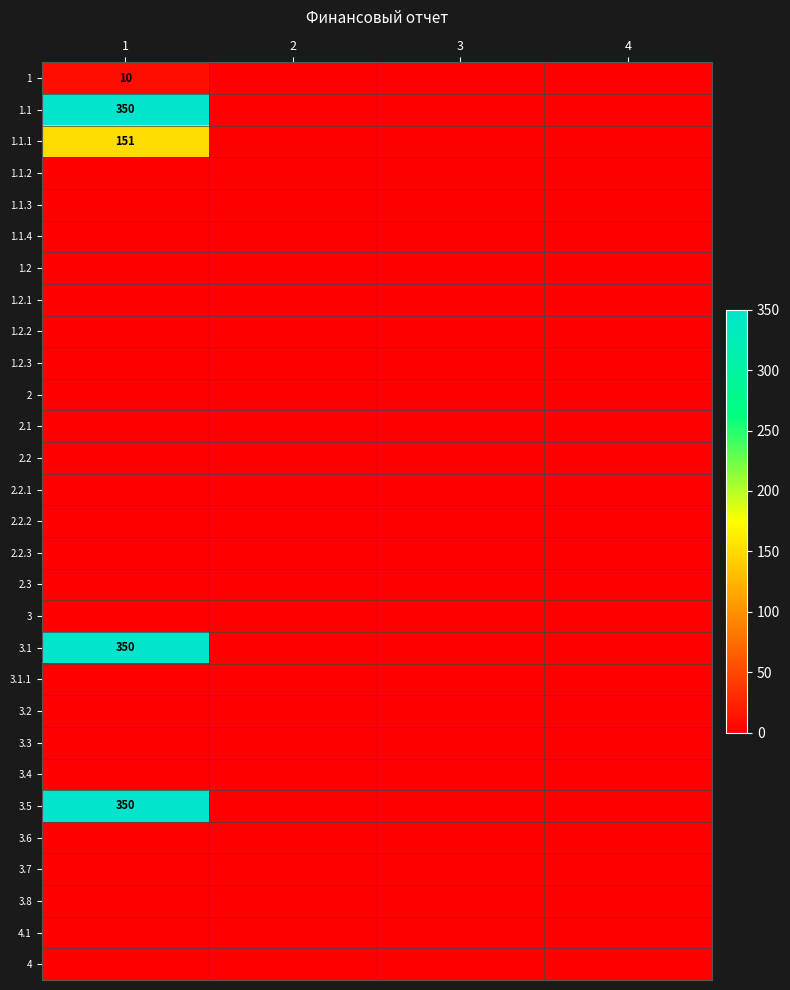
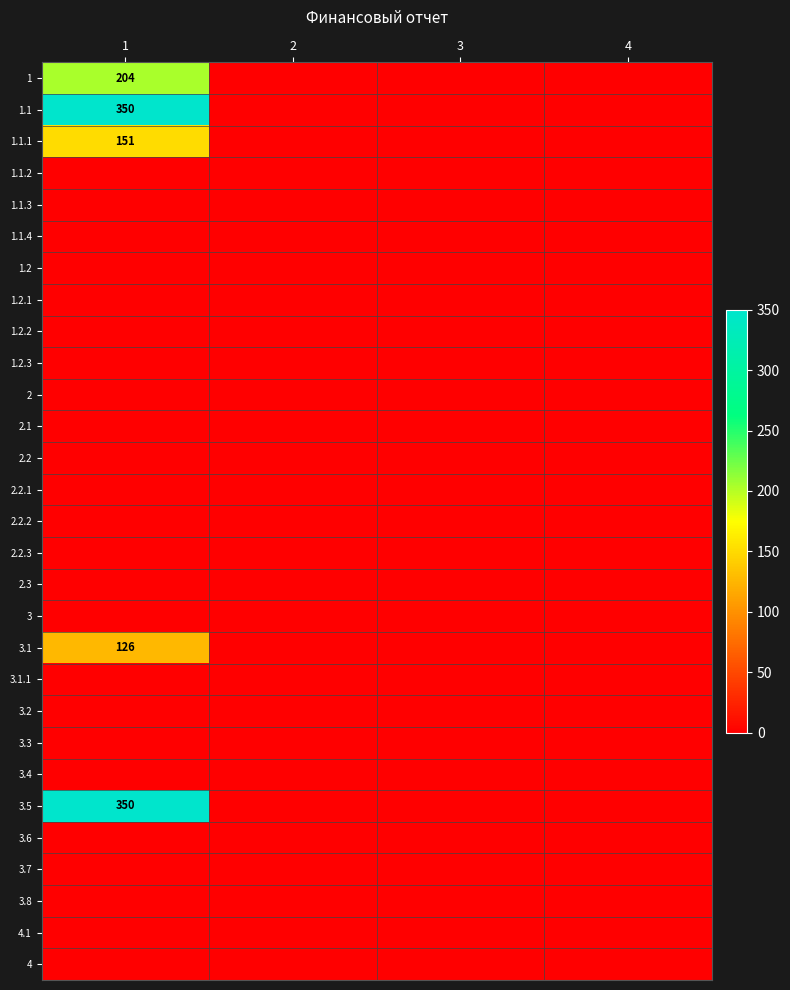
  {
    "1": {
-     "1": 10
+     "1": 204
    },
    "1.1": {
      "1": 350
    },
    "1.1.1": {
      "1": 151
    },
    "3.1": {
-     "1": 350
+     "1": 126
    },
    "3.5": {
      "1": 350
    }
  }
